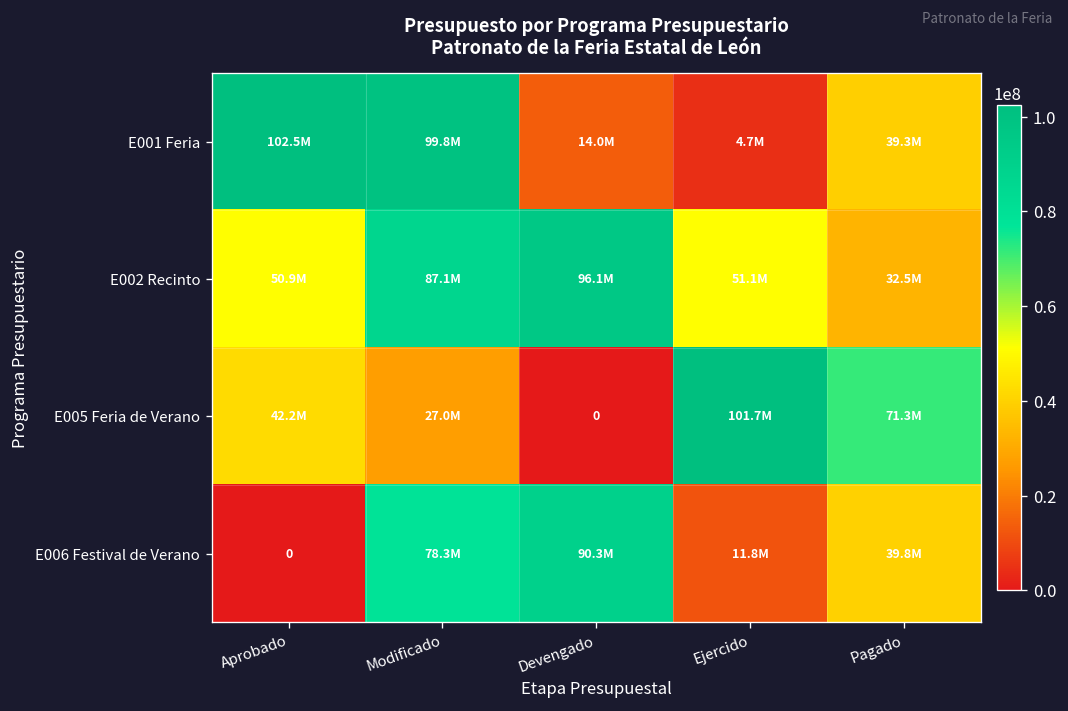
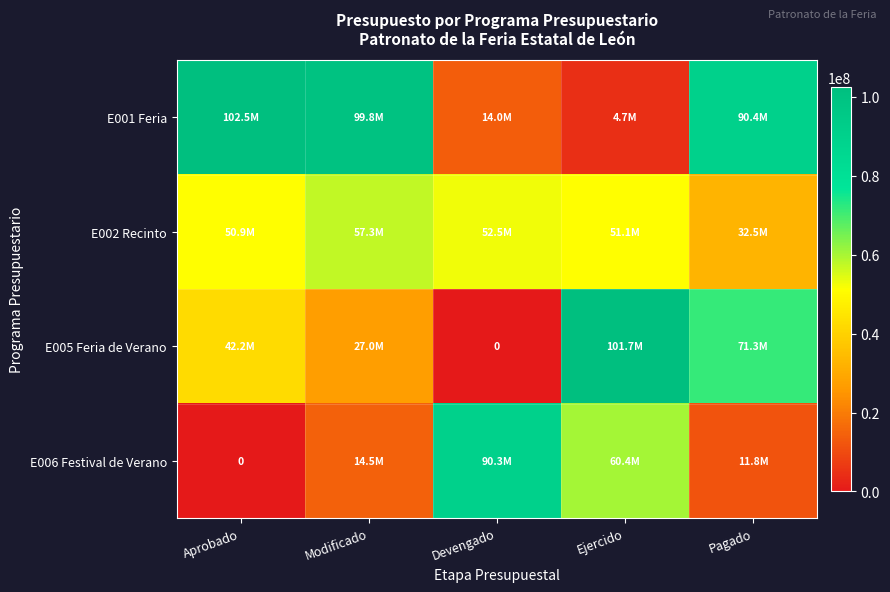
  {
    "E001 Feria": {
      "Aprobado": "102.5M",
      "Modificado": "99.8M",
      "Devengado": "14.0M",
      "Ejercido": "4.7M",
-     "Pagado": "39.3M"
+     "Pagado": "90.4M"
    },
    "E002 Recinto": {
      "Aprobado": "50.9M",
-     "Modificado": "87.1M",
-     "Devengado": "96.1M",
+     "Modificado": "57.3M",
+     "Devengado": "52.5M",
      "Ejercido": "51.1M",
      "Pagado": "32.5M"
    },
    "E005 Feria de Verano": {
      "Aprobado": "42.2M",
      "Modificado": "27.0M",
      "Devengado": "0",
      "Ejercido": "101.7M",
      "Pagado": "71.3M"
    },
    "E006 Festival de Verano": {
      "Aprobado": "0",
-     "Modificado": "78.3M",
+     "Modificado": "14.5M",
      "Devengado": "90.3M",
-     "Ejercido": "11.8M",
-     "Pagado": "39.8M"
+     "Ejercido": "60.4M",
+     "Pagado": "11.8M"
    }
  }
